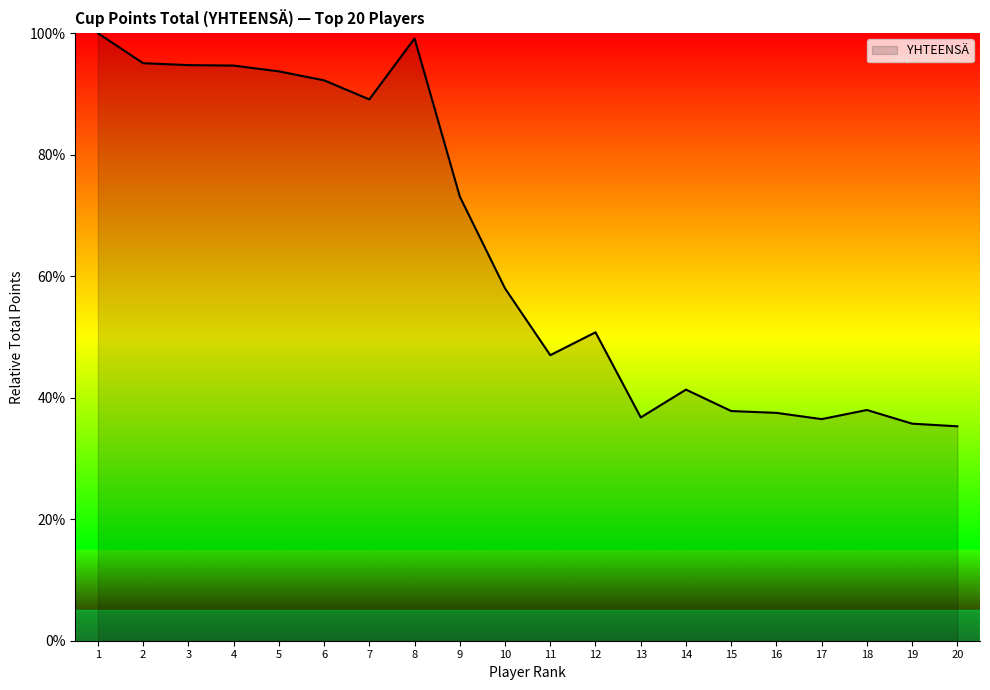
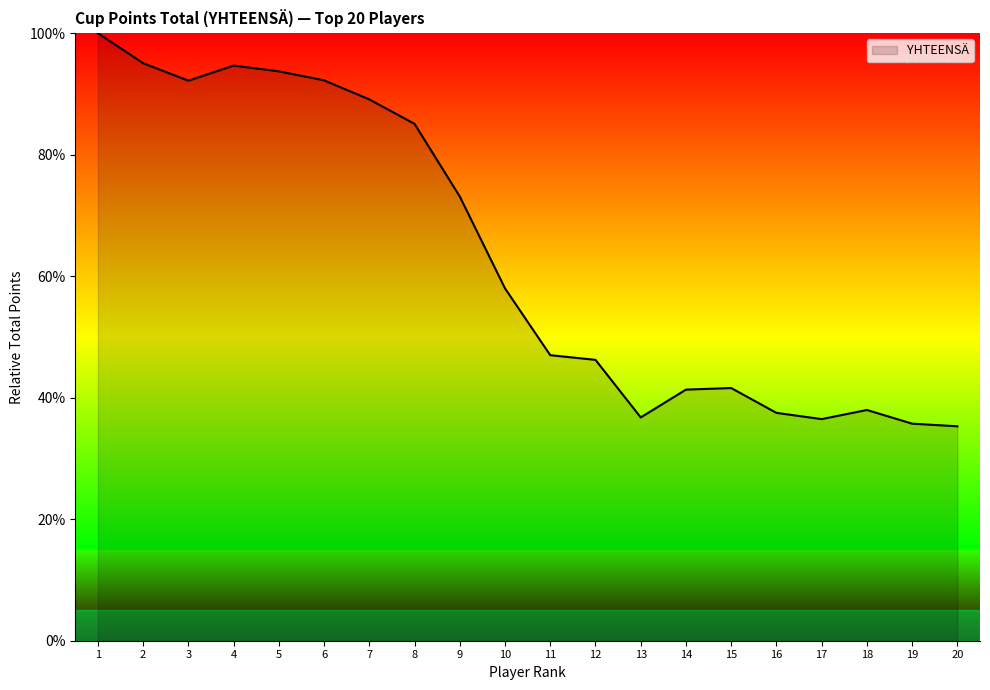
  {
    "1": "100%",
    "2": "95%",
-   "3": "95%",
+   "3": "92%",
    "4": "95%",
    "5": "94%",
    "6": "92%",
    "7": "89%",
-   "8": "99%",
+   "8": "85%",
    "9": "73%",
    "10": "58%",
    "11": "47%",
-   "12": "51%",
+   "12": "46%",
    "13": "37%",
    "14": "41%",
-   "15": "38%",
+   "15": "42%",
    "16": "38%",
    "17": "36%",
    "18": "38%",
    "19": "36%",
    "20": "35%"
  }
